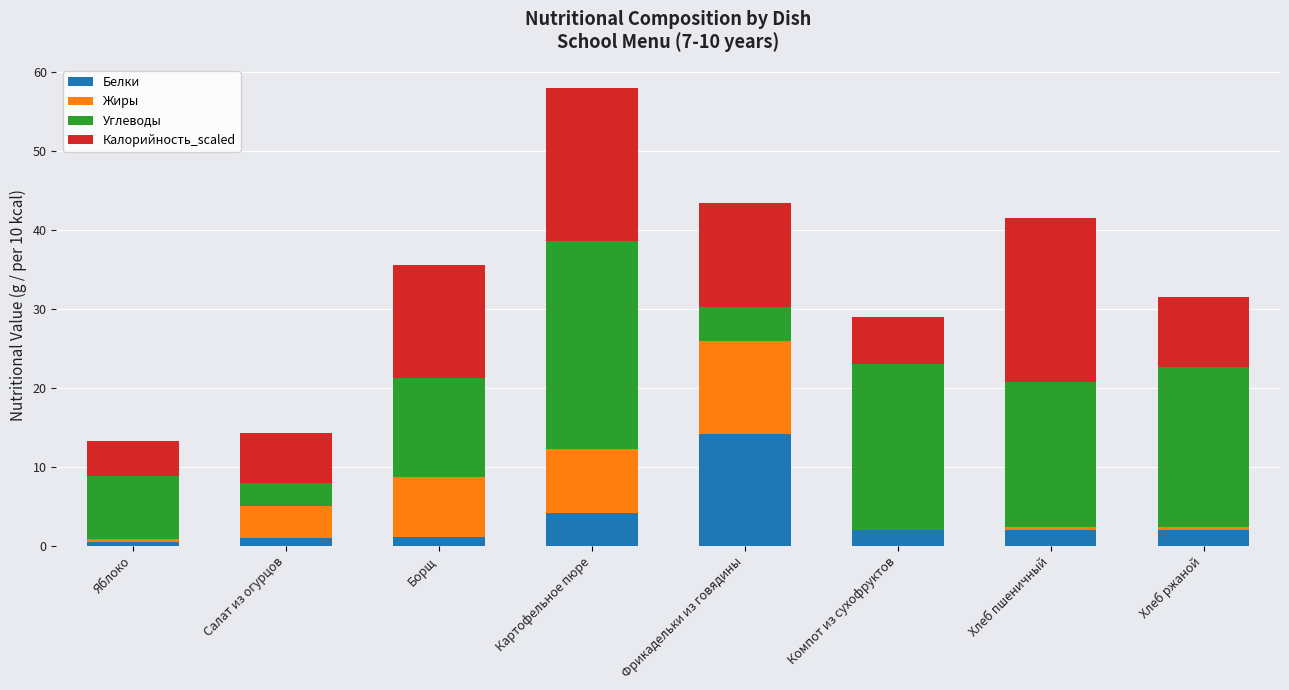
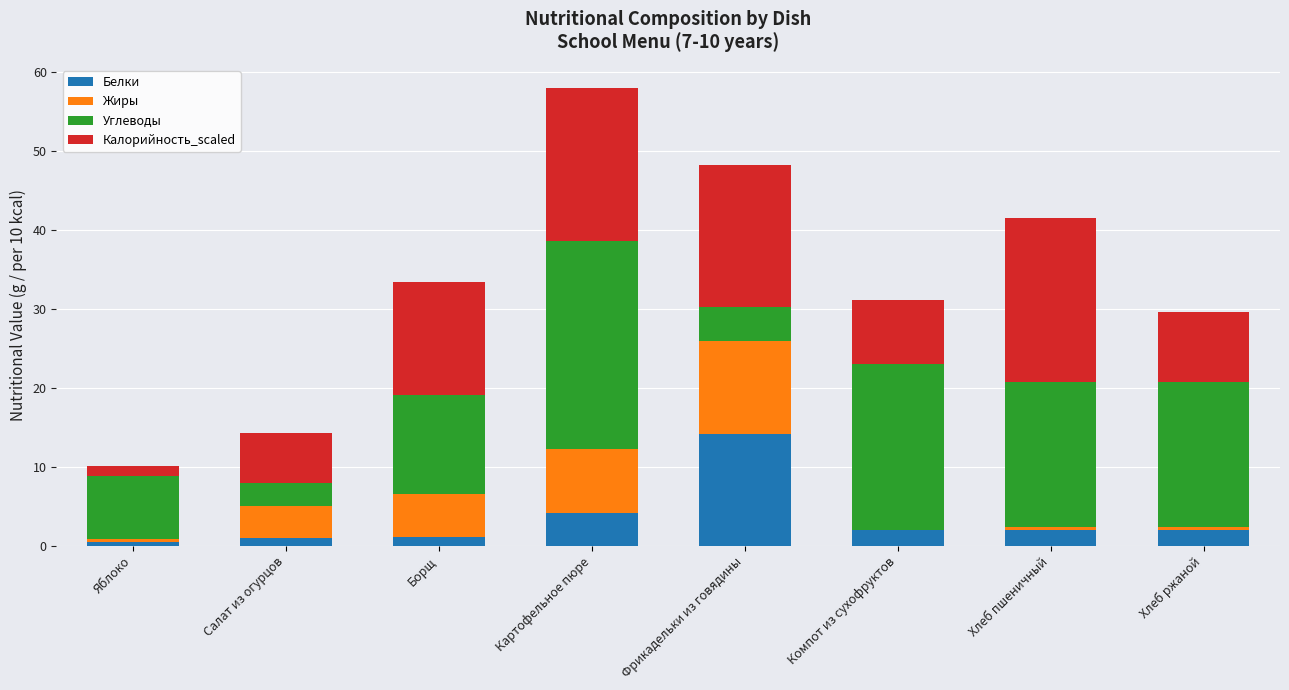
  {
    "Белки": {
      "Яблоко": 0,
      "Салат из огурцов": 1,
      "Борщ": 1,
      "Картофельное пюре": 4,
      "Фрикадельки из говядины": 14,
      "Компот из сухофруктов": 2,
      "Хлеб пшеничный": 2,
      "Хлеб ржаной": 2
    },
    "Жиры": {
      "Яблоко": 0,
      "Салат из огурцов": 4,
-     "Борщ": 8,
+     "Борщ": 5,
      "Картофельное пюре": 8,
      "Фрикадельки из говядины": 12,
      "Компот из сухофруктов": 0,
      "Хлеб пшеничный": 0,
      "Хлеб ржаной": 0
    },
    "Углеводы": {
      "Яблоко": 8,
      "Салат из огурцов": 3,
      "Борщ": 13,
      "Картофельное пюре": 26,
      "Фрикадельки из говядины": 4,
      "Компот из сухофруктов": 21,
      "Хлеб пшеничный": 18,
-     "Хлеб ржаной": 20
+     "Хлеб ржаной": 18
    },
    "Калорийность_scaled": {
-     "Яблоко": 4,
+     "Яблоко": 1,
      "Салат из огурцов": 6,
      "Борщ": 14,
      "Картофельное пюре": 19,
-     "Фрикадельки из говядины": 13,
-     "Компот из сухофруктов": 6,
+     "Фрикадельки из говядины": 18,
+     "Компот из сухофруктов": 8,
      "Хлеб пшеничный": 21,
      "Хлеб ржаной": 9
    }
  }
